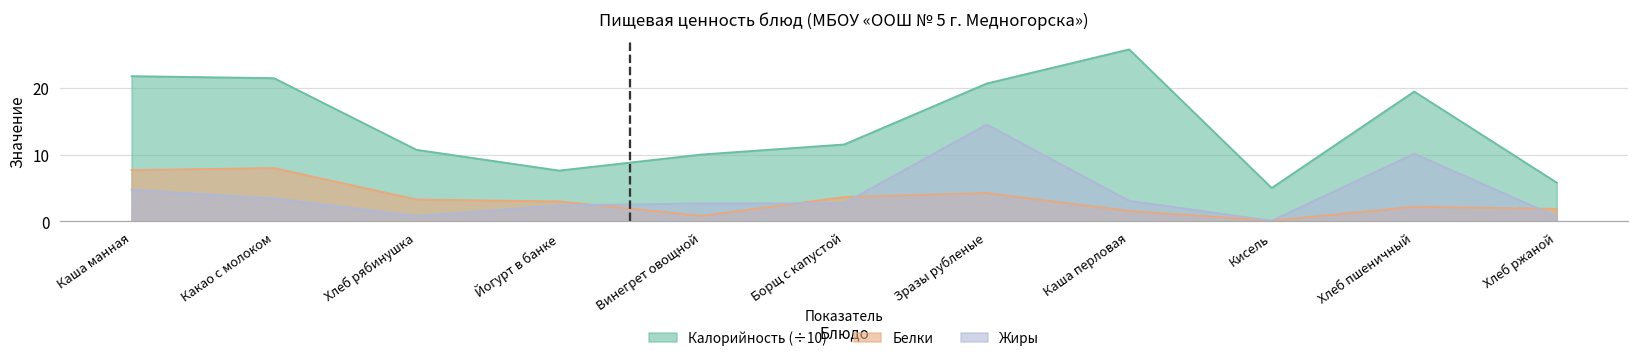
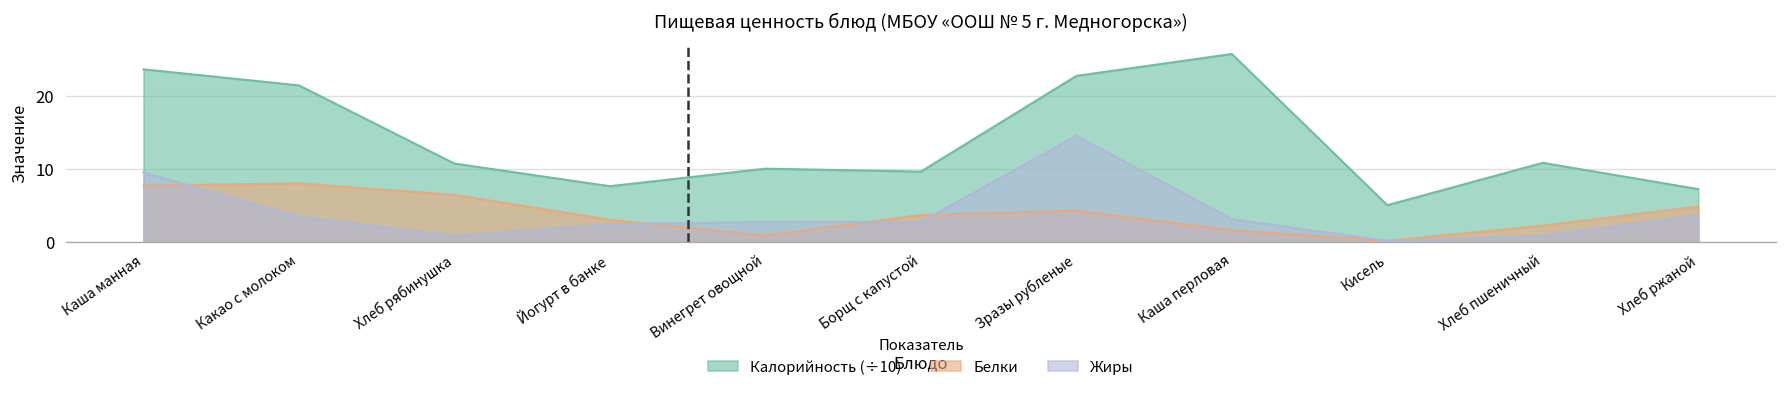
  {
    "Калорийность (÷10)": {
-     "Каша манная": 22,
+     "Каша манная": 24,
      "Какао с молоком": 21,
      "Хлеб рябинушка": 11,
      "Йогурт в банке": 8,
      "Винегрет овощной": 10,
-     "Борщ с капустой": 12,
-     "Зразы рубленые": 21,
+     "Борщ с капустой": 10,
+     "Зразы рубленые": 23,
      "Каша перловая": 26,
      "Кисель": 5,
-     "Хлеб пшеничный": 19,
-     "Хлеб ржаной": 6
+     "Хлеб пшеничный": 11,
+     "Хлеб ржаной": 7
    },
    "Белки": {
      "Каша манная": 8,
      "Какао с молоком": 8,
-     "Хлеб рябинушка": 3,
+     "Хлеб рябинушка": 6,
      "Йогурт в банке": 3,
      "Винегрет овощной": 1,
      "Борщ с капустой": 4,
      "Зразы рубленые": 4,
      "Каша перловая": 2,
      "Хлеб пшеничный": 2,
-     "Хлеб ржаной": 2
+     "Хлеб ржаной": 5
    },
    "Жиры": {
-     "Каша манная": 5,
+     "Каша манная": 9,
      "Какао с молоком": 3,
      "Хлеб рябинушка": 1,
      "Йогурт в банке": 2,
      "Винегрет овощной": 3,
      "Борщ с капустой": 3,
      "Зразы рубленые": 14,
      "Каша перловая": 3,
-     "Хлеб пшеничный": 10,
-     "Хлеб ржаной": 1
+     "Хлеб пшеничный": 1,
+     "Хлеб ржаной": 4
    }
  }
